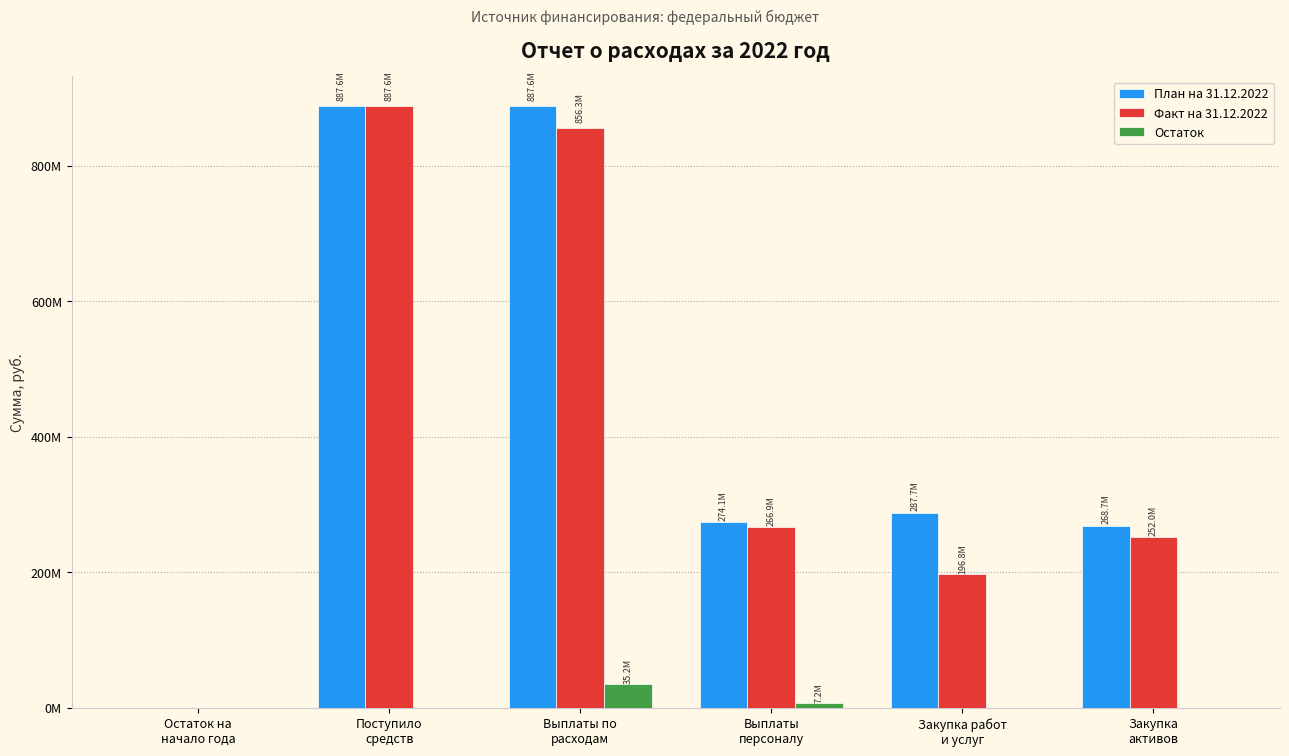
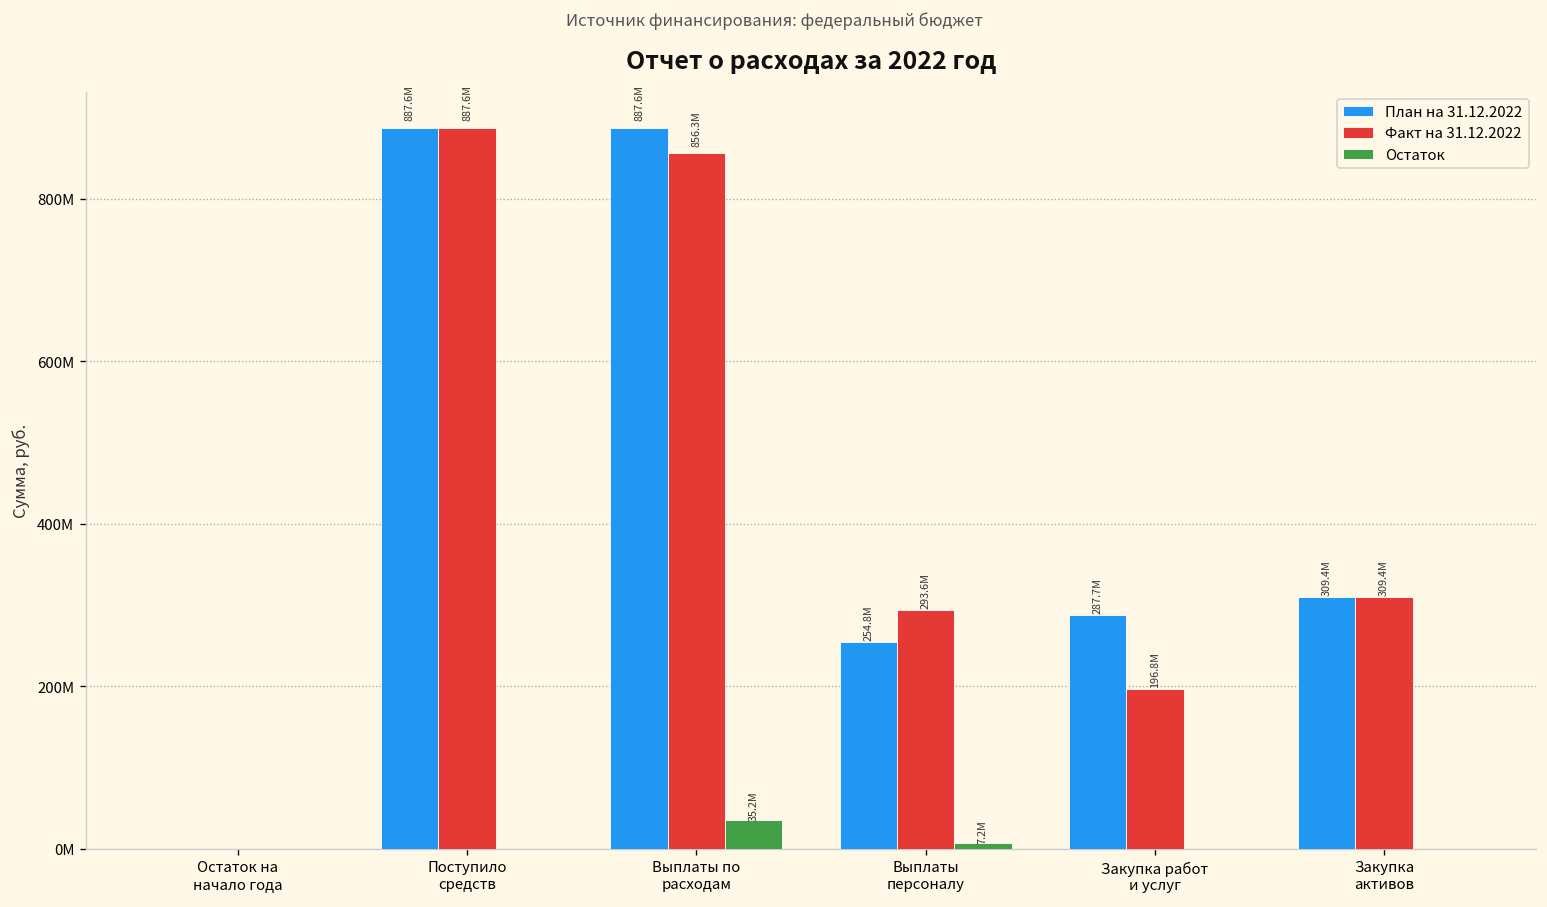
  {
    "План на 31.12.2022": {
-     "Выплаты персоналу": "274.1М",
-     "Закупка активов": "268.7М"
+     "Выплаты персоналу": "254.8М",
+     "Закупка активов": "309.4М"
    },
    "Факт на 31.12.2022": {
-     "Выплаты персоналу": "266.9М",
-     "Закупка активов": "252.0М"
+     "Выплаты персоналу": "293.6М",
+     "Закупка активов": "309.4М"
    },
    "Остаток": {
      "Остаток на начало года": "0М",
      "Поступило средств": "0М",
      "Закупка работ и услуг": "0М",
      "Закупка активов": "0М"
    }
  }
